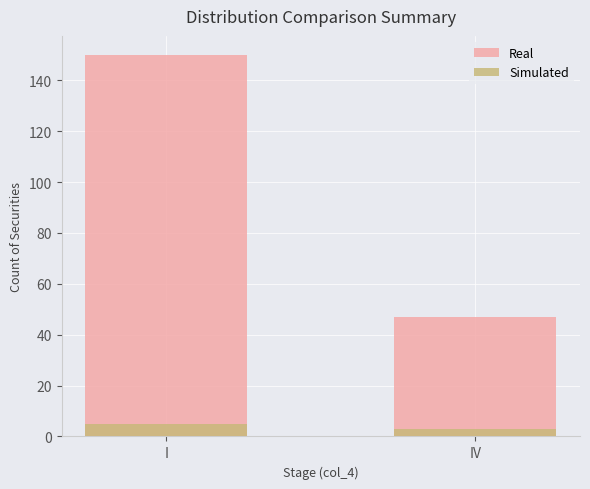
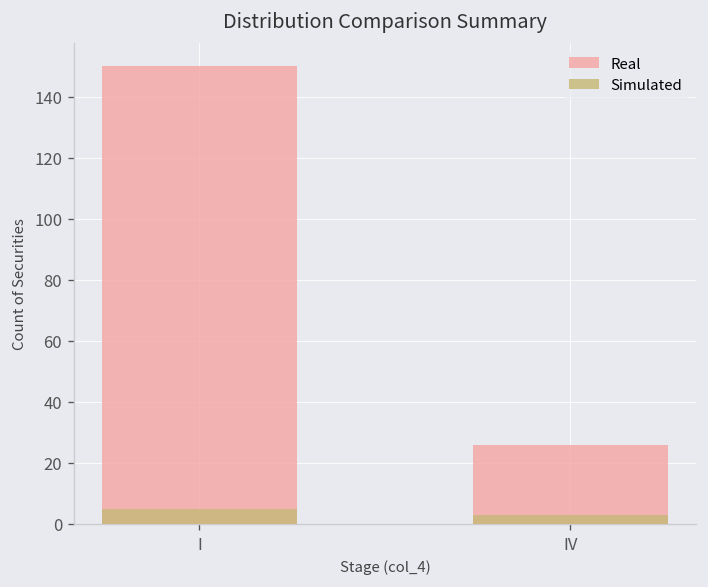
  {
    "Real": {
      "I": 150,
-     "IV": 47
+     "IV": 26
    }
  }
